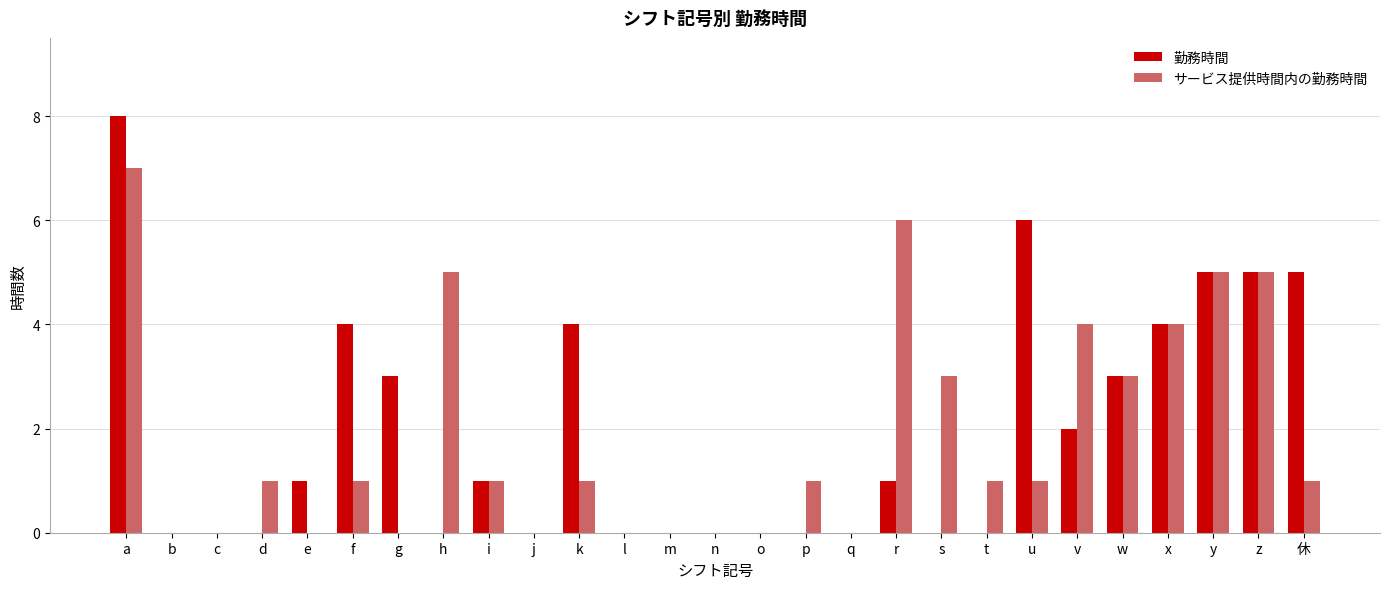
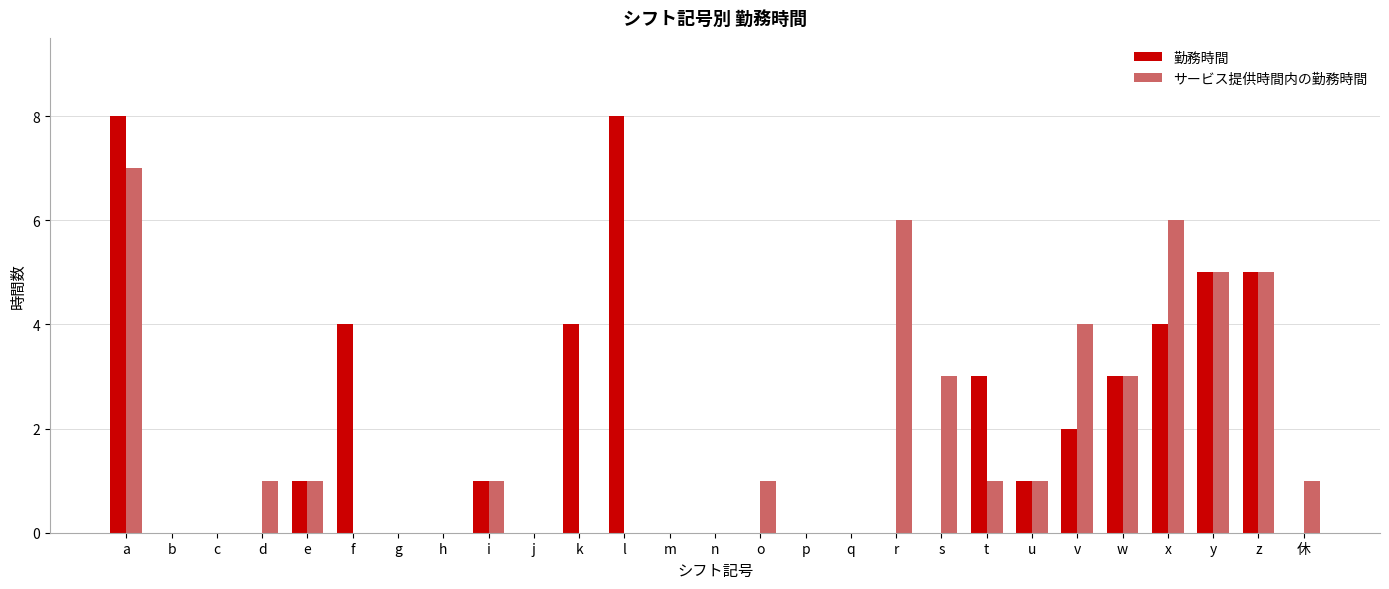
  {
    "勤務時間": {
      "a": 8,
      "b": 0,
      "c": 0,
      "d": 0,
      "e": 1,
      "f": 4,
-     "g": 3,
+     "g": 0,
      "h": 0,
      "i": 1,
      "j": 0,
      "k": 4,
-     "l": 0,
+     "l": 8,
      "m": 0,
      "n": 0,
      "o": 0,
      "p": 0,
      "q": 0,
-     "r": 1,
+     "r": 0,
      "s": 0,
-     "t": 0,
-     "u": 6,
+     "t": 3,
+     "u": 1,
      "v": 2,
      "w": 3,
      "x": 4,
      "y": 5,
      "z": 5,
-     "休": 5
+     "休": 0
    },
    "サービス提供時間内の勤務時間": {
      "a": 7,
      "b": 0,
      "c": 0,
      "d": 1,
-     "e": 0,
-     "f": 1,
+     "e": 1,
+     "f": 0,
      "g": 0,
-     "h": 5,
+     "h": 0,
      "i": 1,
      "j": 0,
-     "k": 1,
+     "k": 0,
      "l": 0,
      "m": 0,
      "n": 0,
-     "o": 0,
-     "p": 1,
+     "o": 1,
+     "p": 0,
      "q": 0,
      "r": 6,
      "s": 3,
      "t": 1,
      "u": 1,
      "v": 4,
      "w": 3,
-     "x": 4,
+     "x": 6,
      "y": 5,
      "z": 5,
      "休": 1
    }
  }
